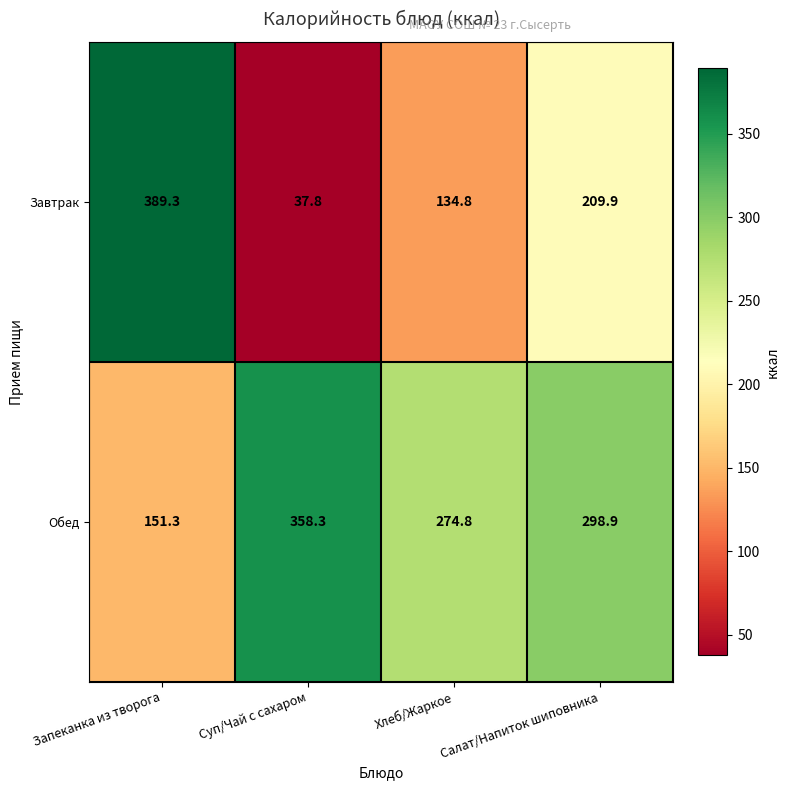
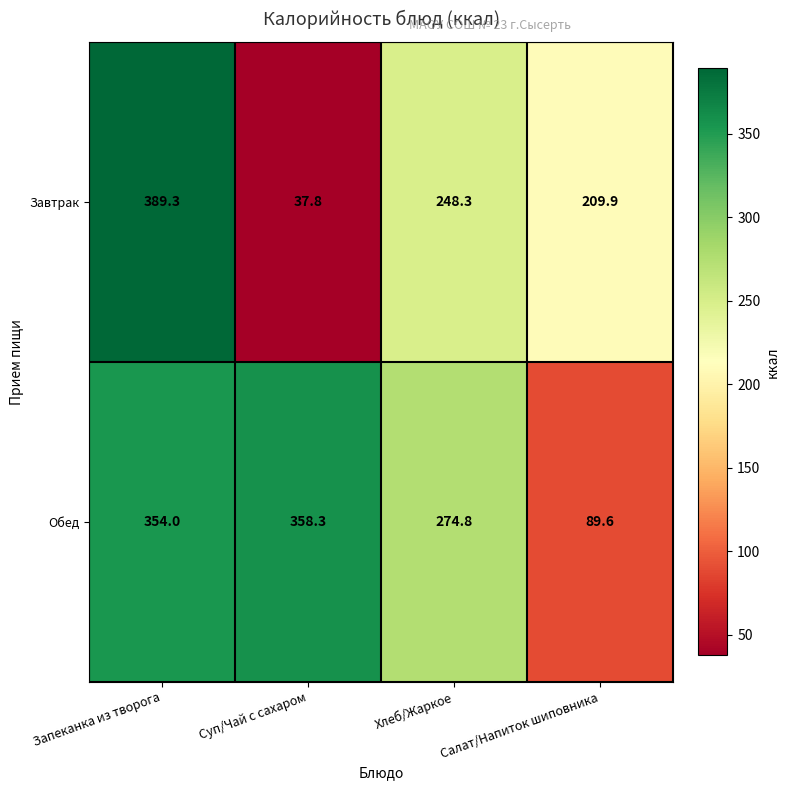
  {
    "Завтрак": {
      "Запеканка из творога": 389.3,
      "Суп/Чай с сахаром": 37.8,
-     "Хлеб/Жаркое": 134.8,
+     "Хлеб/Жаркое": 248.3,
      "Салат/Напиток шиповника": 209.9
    },
    "Обед": {
-     "Запеканка из творога": 151.3,
+     "Запеканка из творога": 354.0,
      "Суп/Чай с сахаром": 358.3,
      "Хлеб/Жаркое": 274.8,
-     "Салат/Напиток шиповника": 298.9
+     "Салат/Напиток шиповника": 89.6
    }
  }
